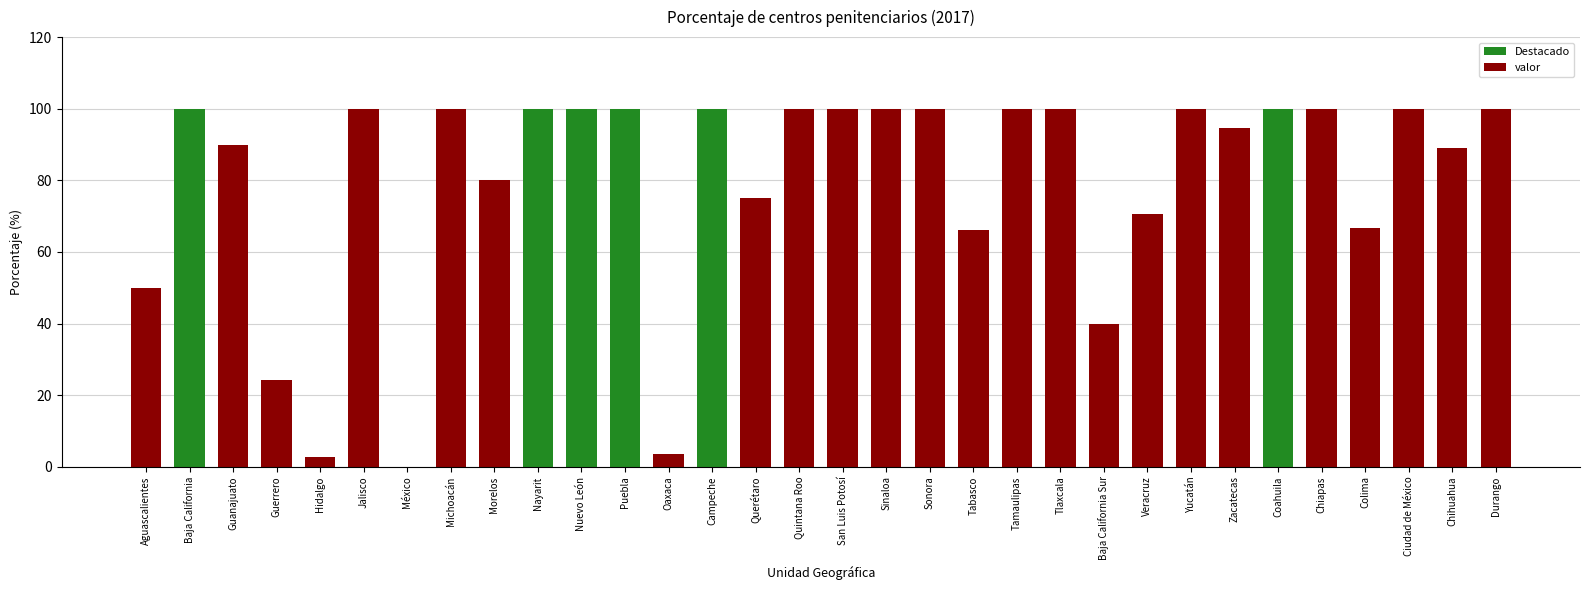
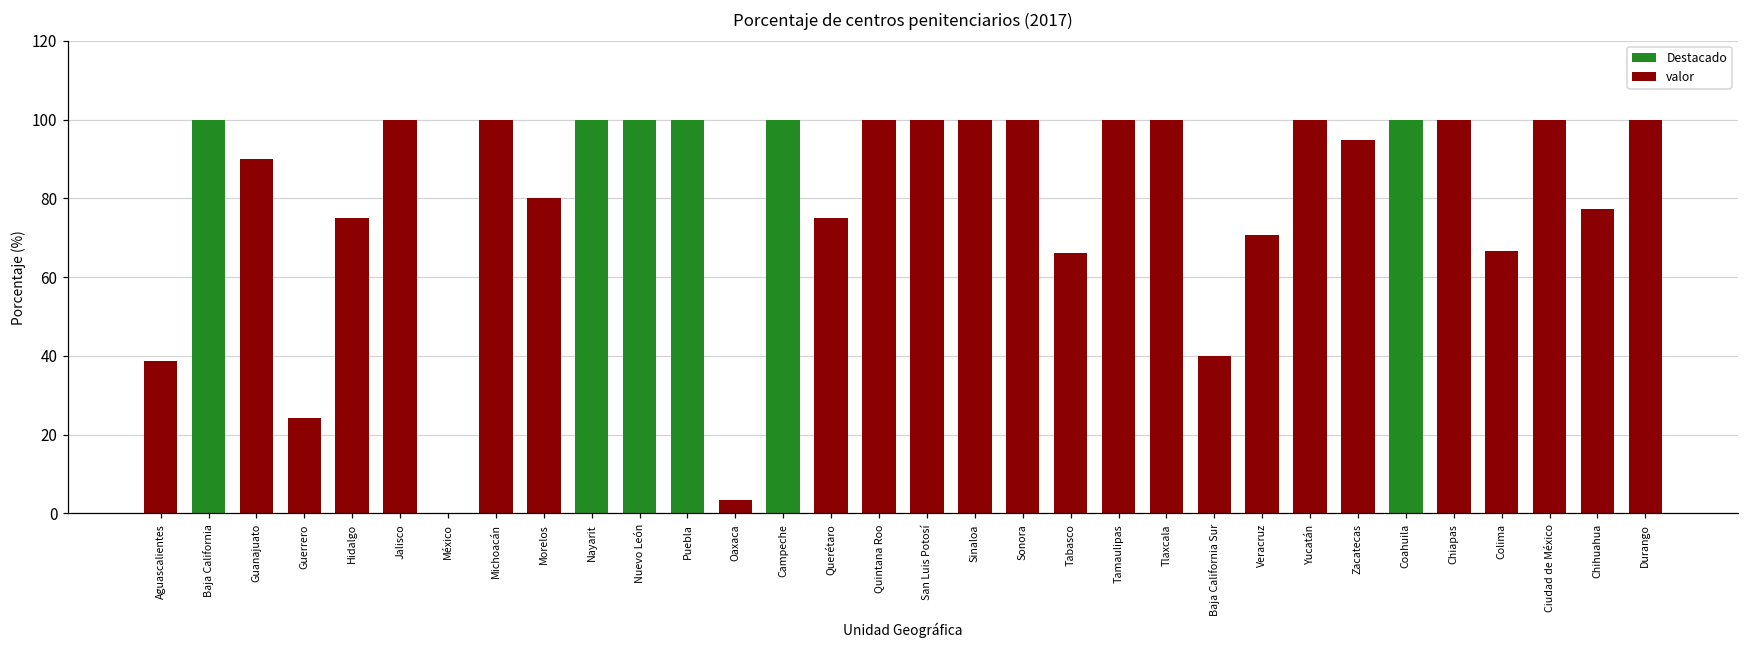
  {
-   "Aguascalientes": 50,
+   "Aguascalientes": 39,
    "Baja California": 100,
    "Guanajuato": 90,
    "Guerrero": 24,
-   "Hidalgo": 3,
+   "Hidalgo": 75,
    "Jalisco": 100,
    "México": 0,
    "Michoacán": 100,
    "Morelos": 80,
    "Nayarit": 100,
    "Nuevo León": 100,
    "Puebla": 100,
    "Oaxaca": 4,
    "Campeche": 100,
    "Querétaro": 75,
    "Quintana Roo": 100,
    "San Luis Potosí": 100,
    "Sinaloa": 100,
    "Sonora": 100,
    "Tabasco": 66,
    "Tamaulipas": 100,
    "Tlaxcala": 100,
    "Baja California Sur": 40,
    "Veracruz": 71,
    "Yucatán": 100,
    "Zacatecas": 95,
    "Coahuila": 100,
    "Chiapas": 100,
    "Colima": 67,
    "Ciudad de México": 100,
-   "Chihuahua": 89,
+   "Chihuahua": 77,
    "Durango": 100
  }
